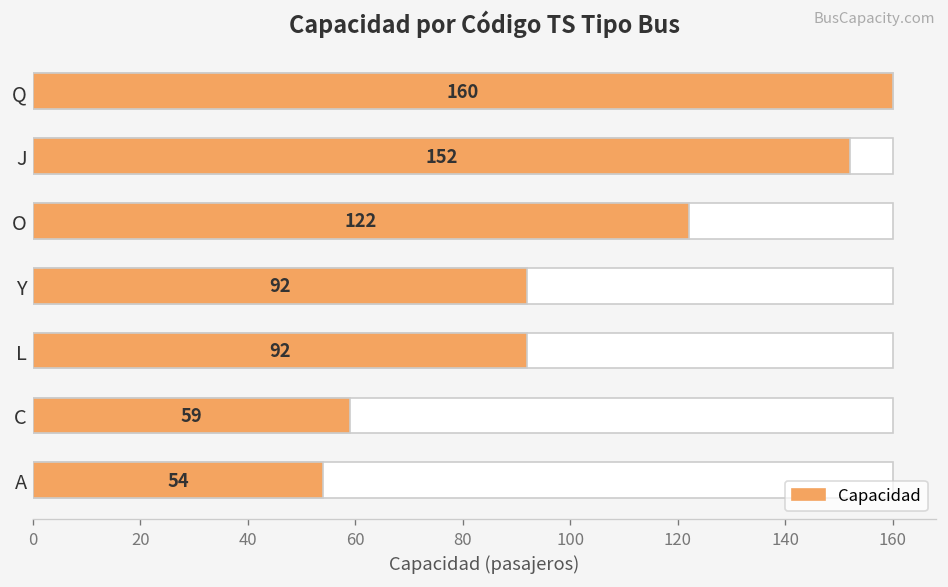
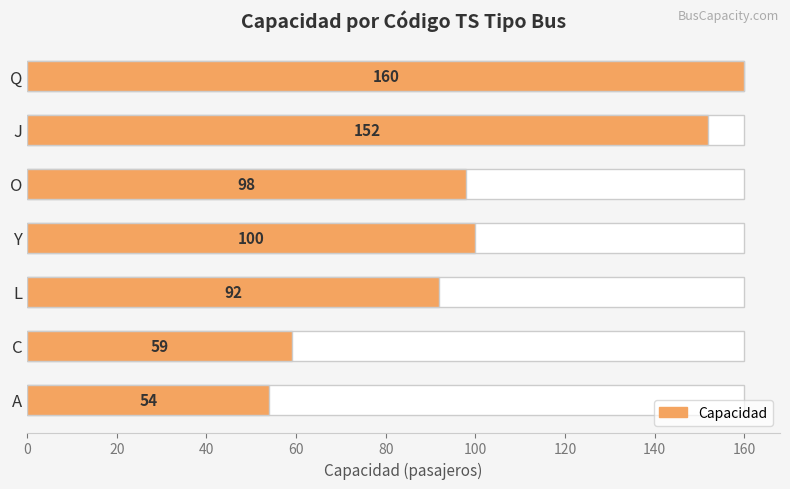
  {
    "Capacidad": {
      "Q": 160,
-     "O": 122,
-     "Y": 92
+     "O": 98,
+     "Y": 100
    }
  }
